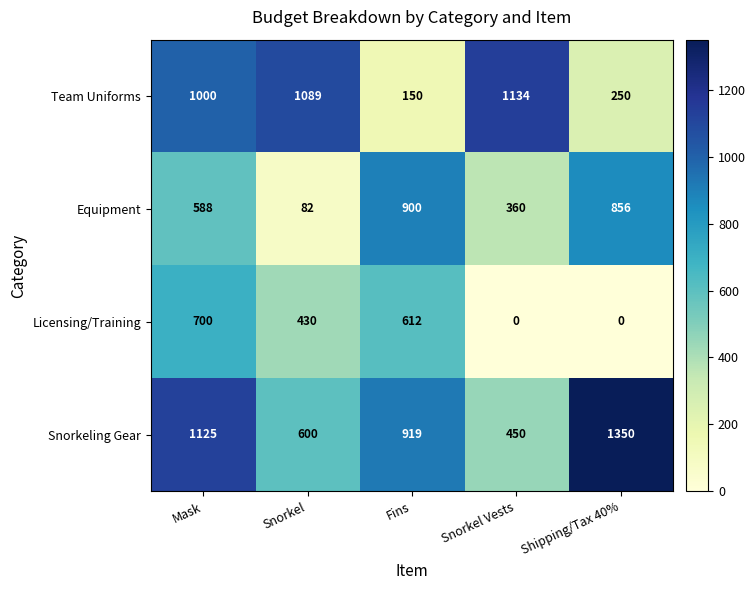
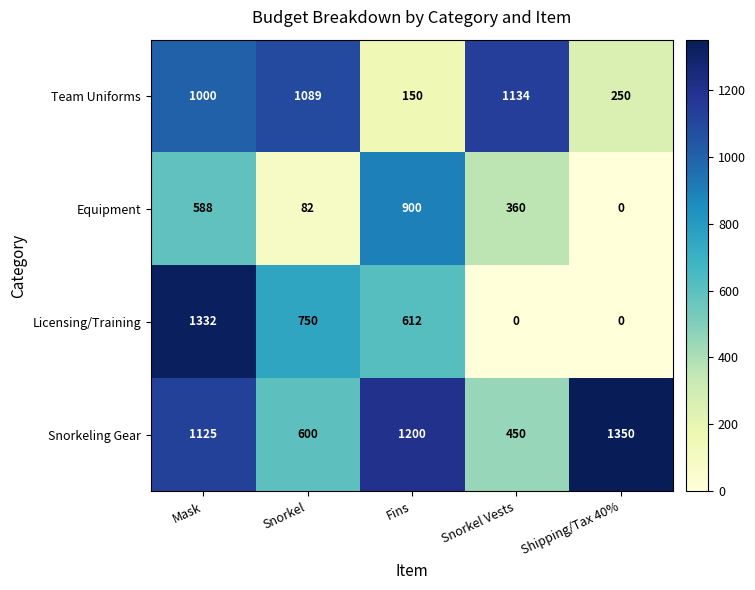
  {
    "Team Uniforms": {
      "Mask": 1000,
      "Snorkel": 1089,
      "Fins": 150,
      "Snorkel Vests": 1134,
      "Shipping/Tax 40%": 250
    },
    "Equipment": {
      "Mask": 588,
      "Snorkel": 82,
      "Fins": 900,
      "Snorkel Vests": 360,
-     "Shipping/Tax 40%": 856
+     "Shipping/Tax 40%": 0
    },
    "Licensing/Training": {
-     "Mask": 700,
-     "Snorkel": 430,
+     "Mask": 1332,
+     "Snorkel": 750,
      "Fins": 612,
      "Snorkel Vests": 0,
      "Shipping/Tax 40%": 0
    },
    "Snorkeling Gear": {
      "Mask": 1125,
      "Snorkel": 600,
-     "Fins": 919,
+     "Fins": 1200,
      "Snorkel Vests": 450,
      "Shipping/Tax 40%": 1350
    }
  }
